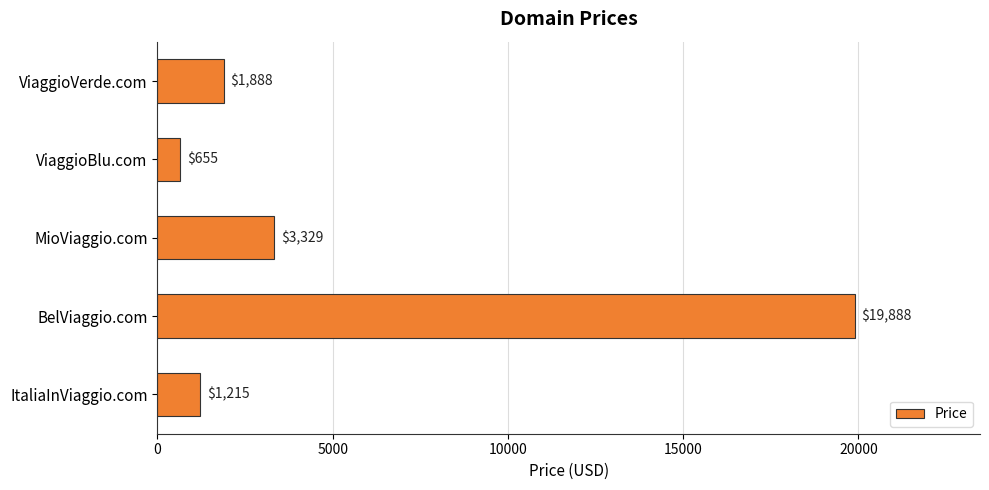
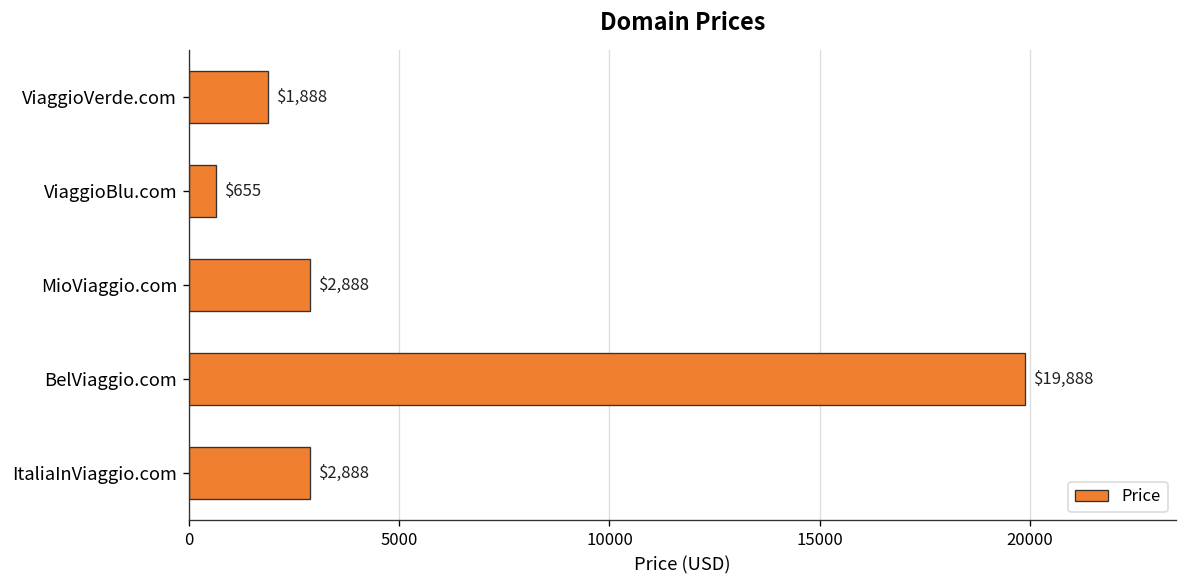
  {
    "ViaggioVerde.com": "$1,888",
    "ViaggioBlu.com": "$655",
-   "MioViaggio.com": "$3,329",
+   "MioViaggio.com": "$2,888",
    "BelViaggio.com": "$19,888",
-   "ItaliaInViaggio.com": "$1,215"
+   "ItaliaInViaggio.com": "$2,888"
  }
